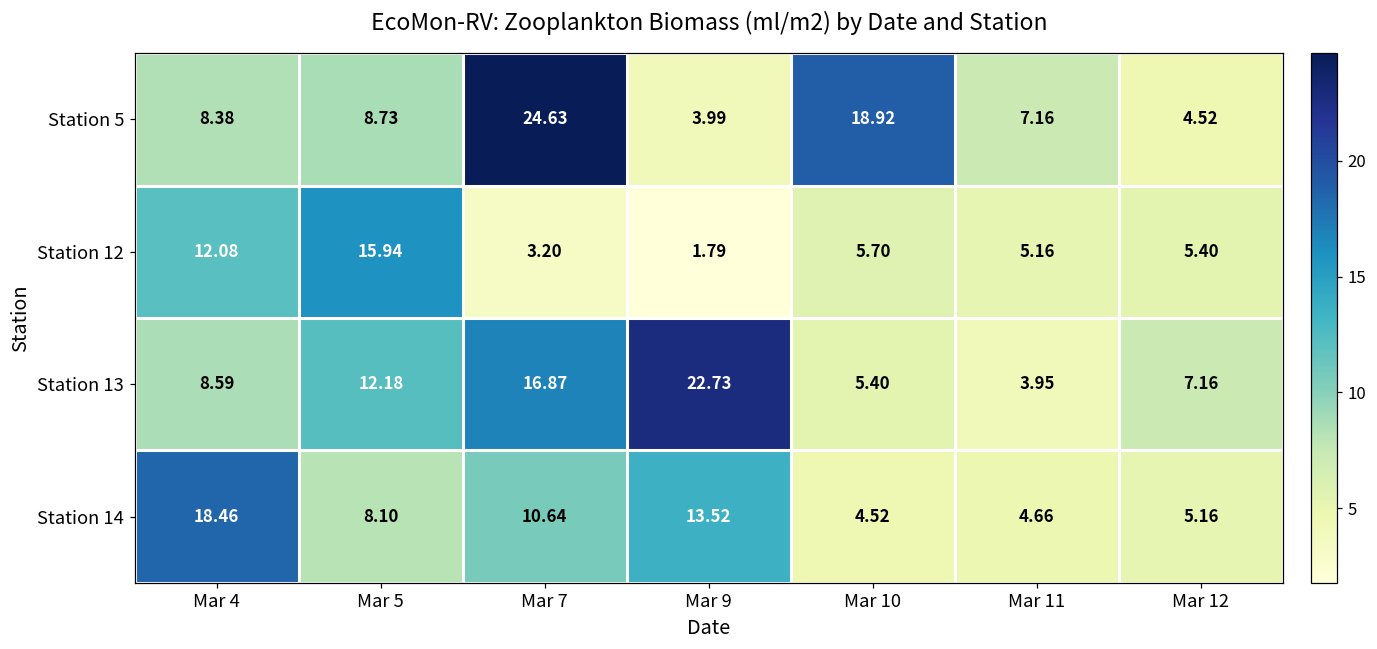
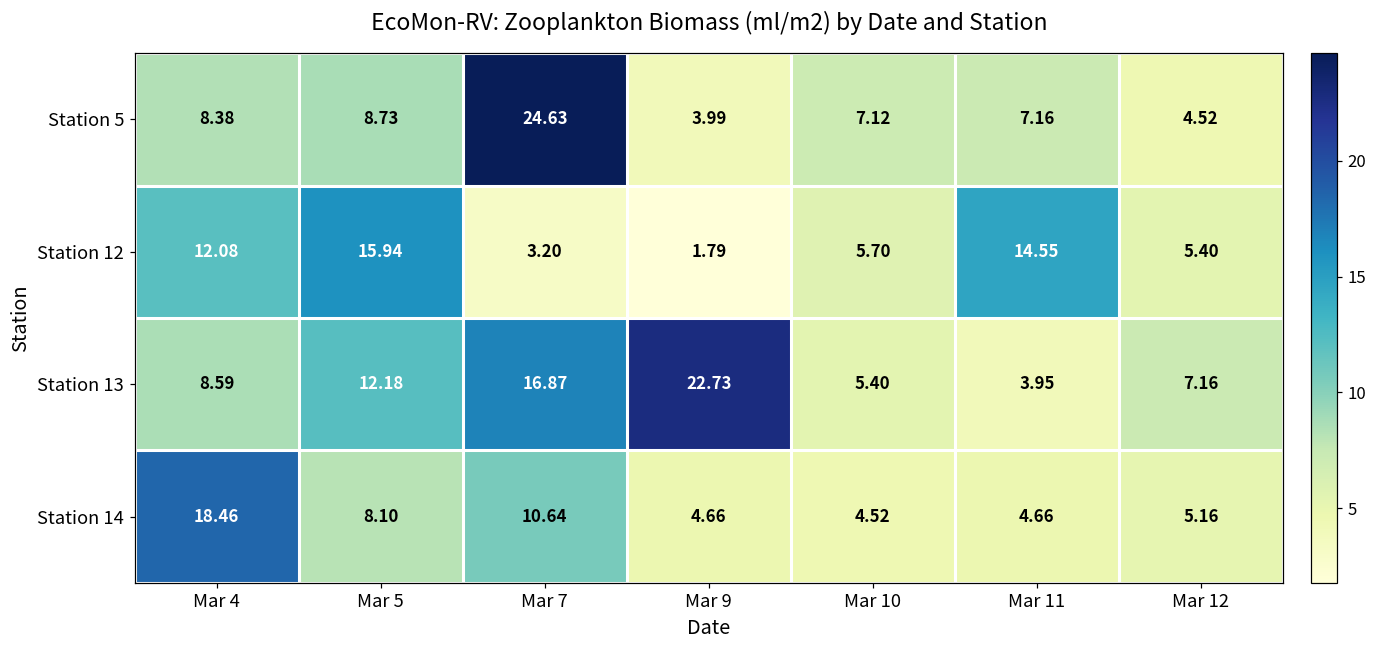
  {
    "Station 5": {
      "Mar 4": 8.38,
      "Mar 5": 8.73,
      "Mar 7": 24.63,
      "Mar 9": 3.99,
-     "Mar 10": 18.92,
+     "Mar 10": 7.12,
      "Mar 11": 7.16,
      "Mar 12": 4.52
    },
    "Station 12": {
      "Mar 4": 12.08,
      "Mar 5": 15.94,
      "Mar 7": 3.20,
      "Mar 9": 1.79,
      "Mar 10": 5.70,
-     "Mar 11": 5.16,
+     "Mar 11": 14.55,
      "Mar 12": 5.40
    },
    "Station 13": {
      "Mar 4": 8.59,
      "Mar 5": 12.18,
      "Mar 7": 16.87,
      "Mar 9": 22.73,
      "Mar 10": 5.40,
      "Mar 11": 3.95,
      "Mar 12": 7.16
    },
    "Station 14": {
      "Mar 4": 18.46,
      "Mar 5": 8.10,
      "Mar 7": 10.64,
-     "Mar 9": 13.52,
+     "Mar 9": 4.66,
      "Mar 10": 4.52,
      "Mar 11": 4.66,
      "Mar 12": 5.16
    }
  }
